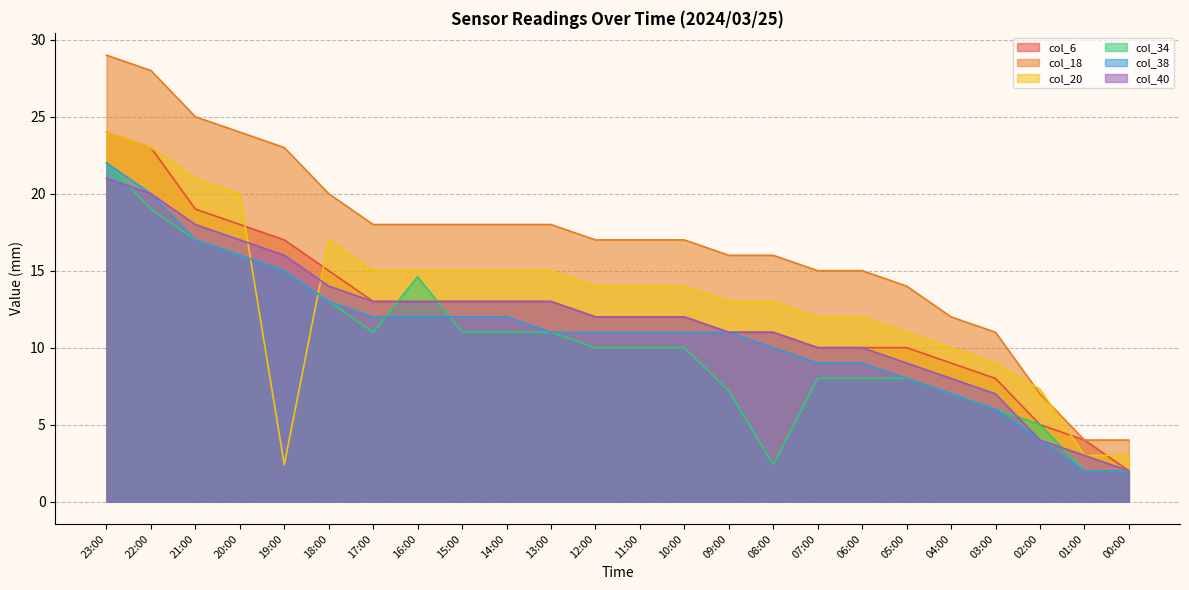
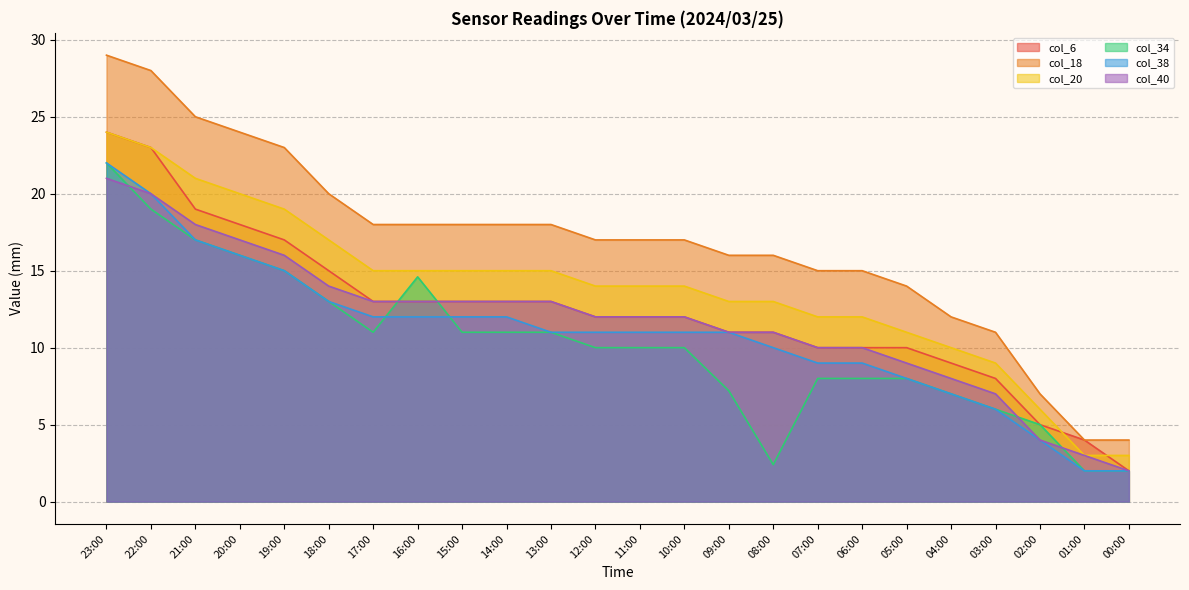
  {
    "col_20": {
      "21:00": 21.0,
      "20:00": 20.0,
-     "19:00": 2.4,
+     "19:00": 19.0,
      "18:00": 17.0,
      "17:00": 15.0,
      "16:00": 15.0,
      "15:00": 15.0,
      "14:00": 15.0,
      "13:00": 15.0,
      "12:00": 14.0,
      "11:00": 14.0,
      "10:00": 14.0,
      "09:00": 13.0,
      "08:00": 13.0,
      "07:00": 12.0,
      "06:00": 12.0,
      "05:00": 11.0,
      "04:00": 10.0,
      "03:00": 9.0,
-     "02:00": 7.3,
+     "02:00": 6.0,
      "00:00": 3.0
    },
    "col_34": {
      "22:00": 19.0,
      "17:00": 11.0,
      "16:00": 14.6,
      "15:00": 11.0,
      "14:00": 11.0,
      "12:00": 10.0,
      "11:00": 10.0,
      "10:00": 10.0,
      "09:00": 7.2,
      "08:00": 2.4,
      "07:00": 8.0,
      "06:00": 8.0
    },
    "col_38": {
      "17:00": 12.0,
      "16:00": 12.0,
      "15:00": 12.0,
      "14:00": 12.0,
      "12:00": 11.0,
      "11:00": 11.0,
      "10:00": 11.0,
      "08:00": 10.0,
      "07:00": 9.0,
      "06:00": 9.0
    },
    "col_40": {
      "23:00": 21.0,
      "21:00": 18.0,
      "20:00": 17.0,
      "19:00": 16.0,
      "18:00": 14.0,
      "05:00": 9.0,
      "04:00": 8.0,
      "03:00": 7.0
    }
  }
